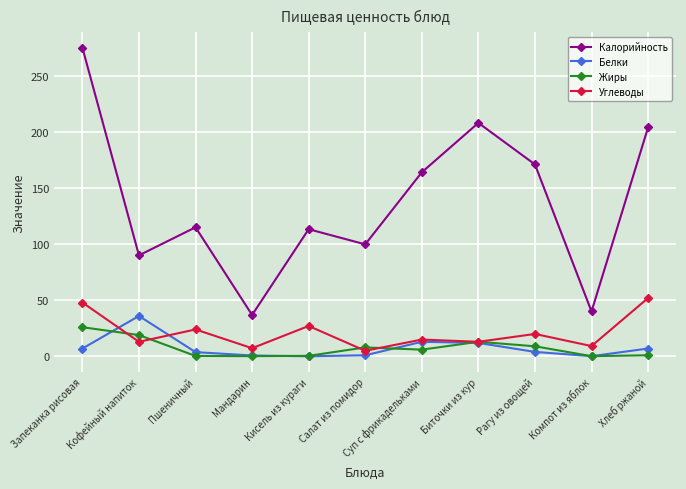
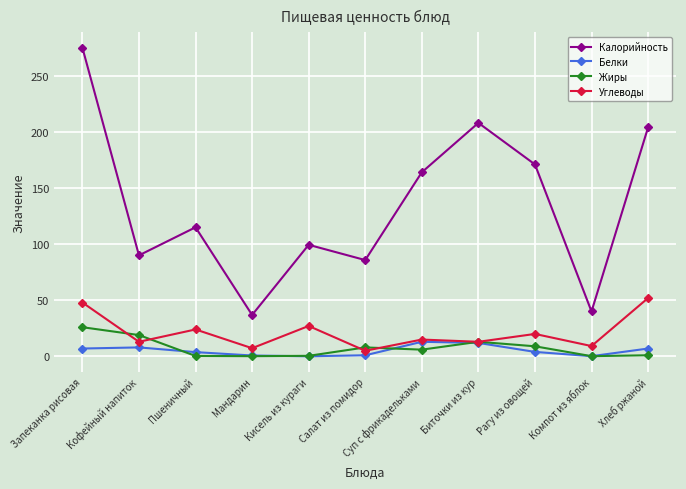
  {
    "Калорийность": {
      "Запеканка рисовая": 275,
      "Кофейный напиток": 90,
      "Пшеничный": 115,
      "Мандарин": 37,
-     "Кисель из кураги": 113,
-     "Салат из помидор": 100,
+     "Кисель из кураги": 99,
+     "Салат из помидор": 86,
      "Суп с фрикадельками": 164,
      "Биточки из кур": 208,
      "Рагу из овощей": 171,
      "Компот из яблок": 40,
      "Хлеб ржаной": 204
    },
    "Белки": {
      "Запеканка рисовая": 7,
-     "Кофейный напиток": 36,
+     "Кофейный напиток": 8,
      "Пшеничный": 4,
      "Салат из помидор": 1,
      "Рагу из овощей": 4,
      "Хлеб ржаной": 7
    },
    "Жиры": {
      "Запеканка рисовая": 26,
      "Кофейный напиток": 19,
      "Пшеничный": 0,
      "Салат из помидор": 8,
      "Суп с фрикадельками": 6,
      "Рагу из овощей": 9,
      "Хлеб ржаной": 1
    },
    "Углеводы": {
      "Запеканка рисовая": 48,
      "Кофейный напиток": 13,
      "Пшеничный": 24,
      "Мандарин": 7,
      "Кисель из кураги": 27,
      "Салат из помидор": 5,
      "Рагу из овощей": 20,
      "Компот из яблок": 9,
      "Хлеб ржаной": 52
    }
  }
